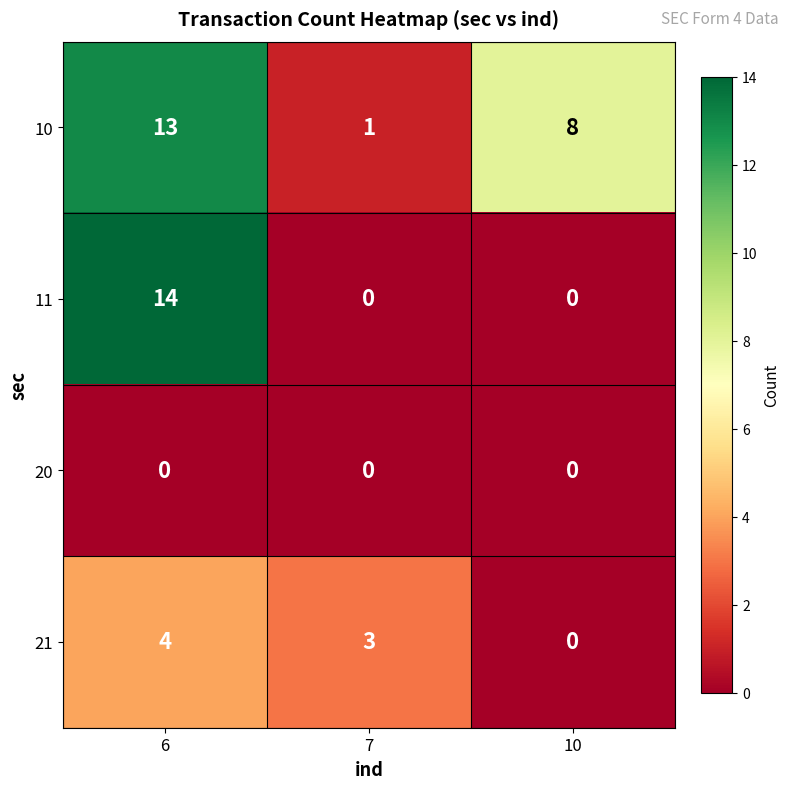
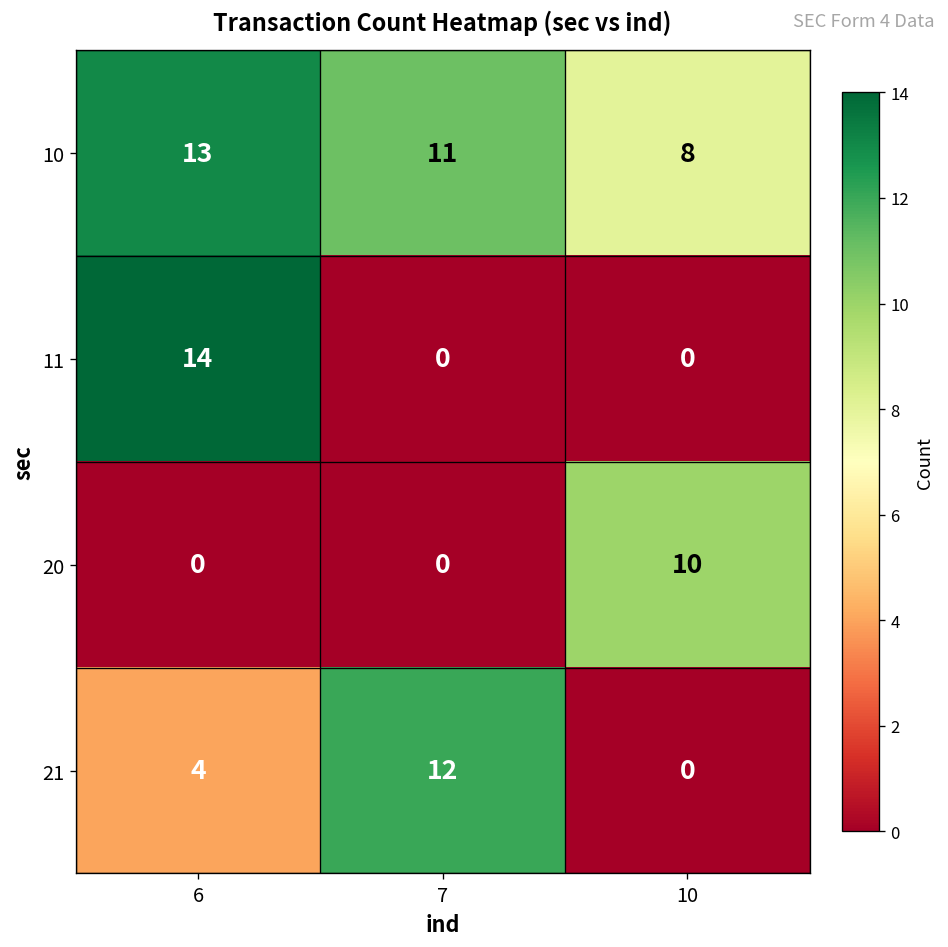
  {
    "10": {
      "6": 13,
-     "7": 1,
+     "7": 11,
      "10": 8
    },
    "11": {
      "6": 14,
      "7": 0,
      "10": 0
    },
    "20": {
      "6": 0,
      "7": 0,
-     "10": 0
+     "10": 10
    },
    "21": {
      "6": 4,
-     "7": 3,
+     "7": 12,
      "10": 0
    }
  }
